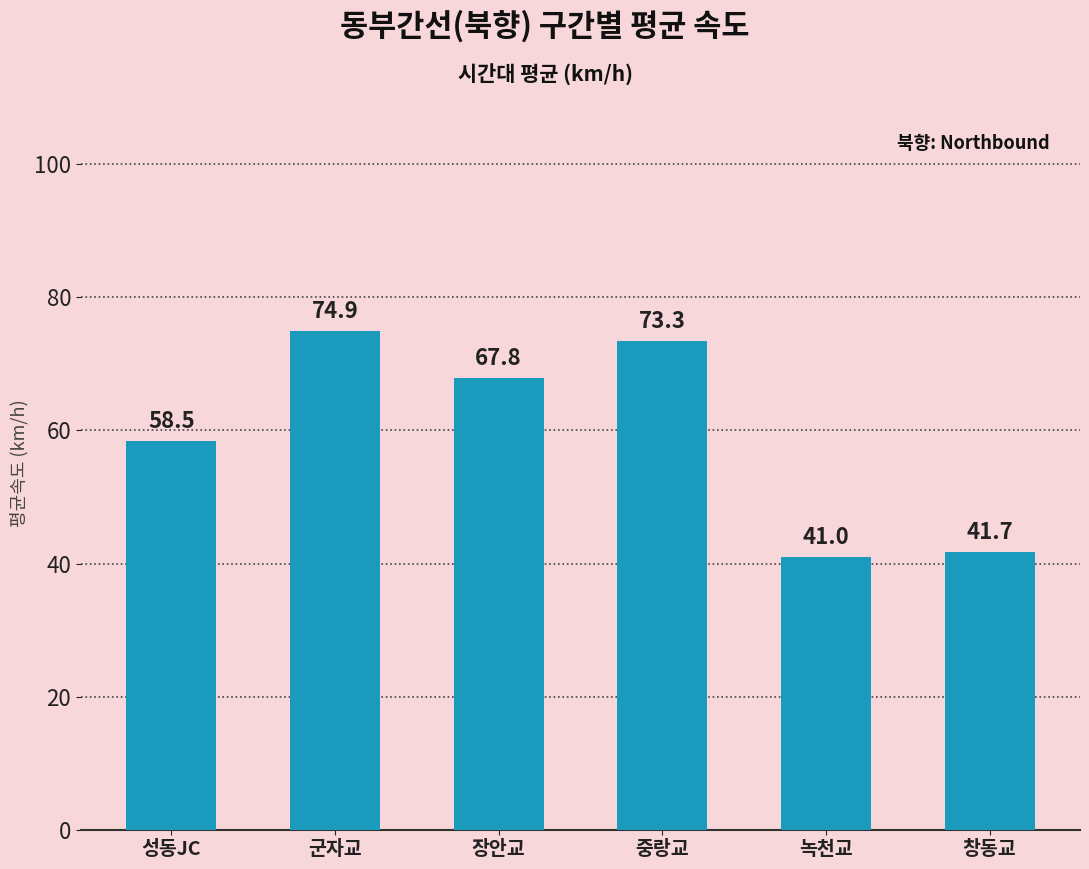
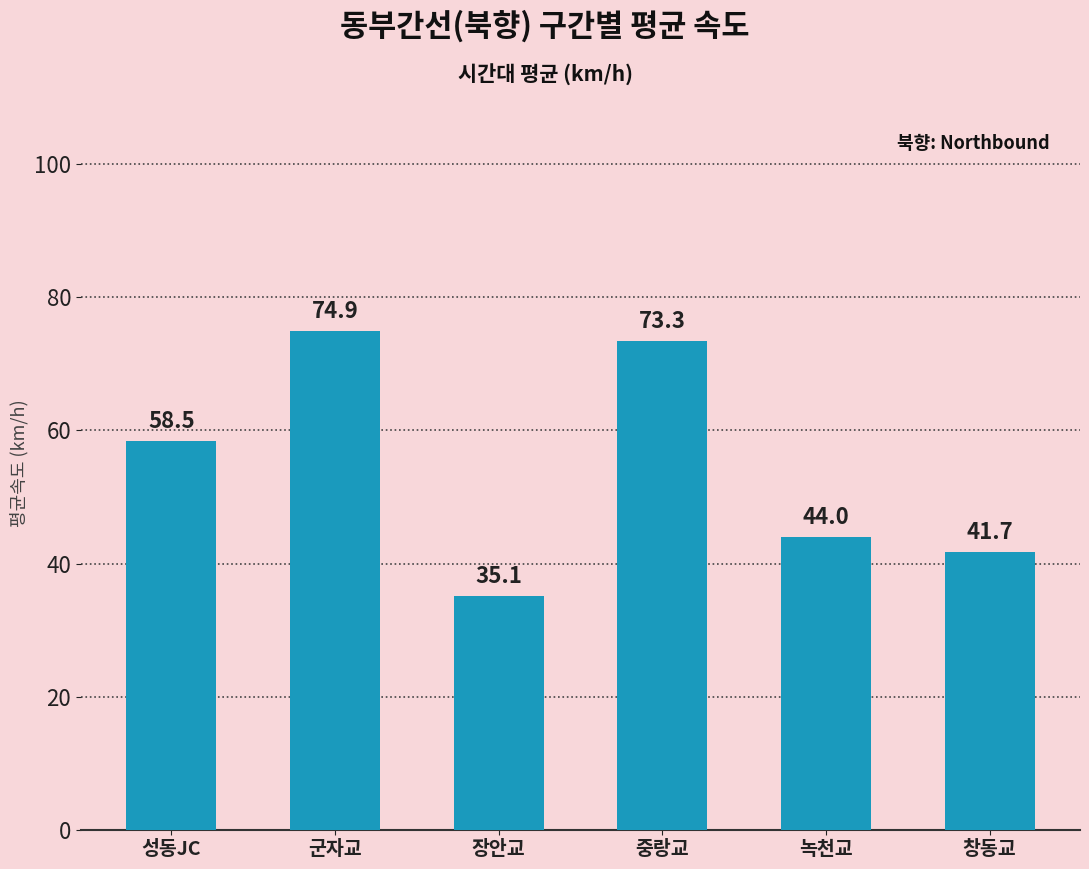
  {
    "성동JC": 58.5,
    "군자교": 74.9,
-   "장안교": 67.8,
+   "장안교": 35.1,
    "중랑교": 73.3,
-   "녹천교": 41.0,
+   "녹천교": 44.0,
    "창동교": 41.7
  }
